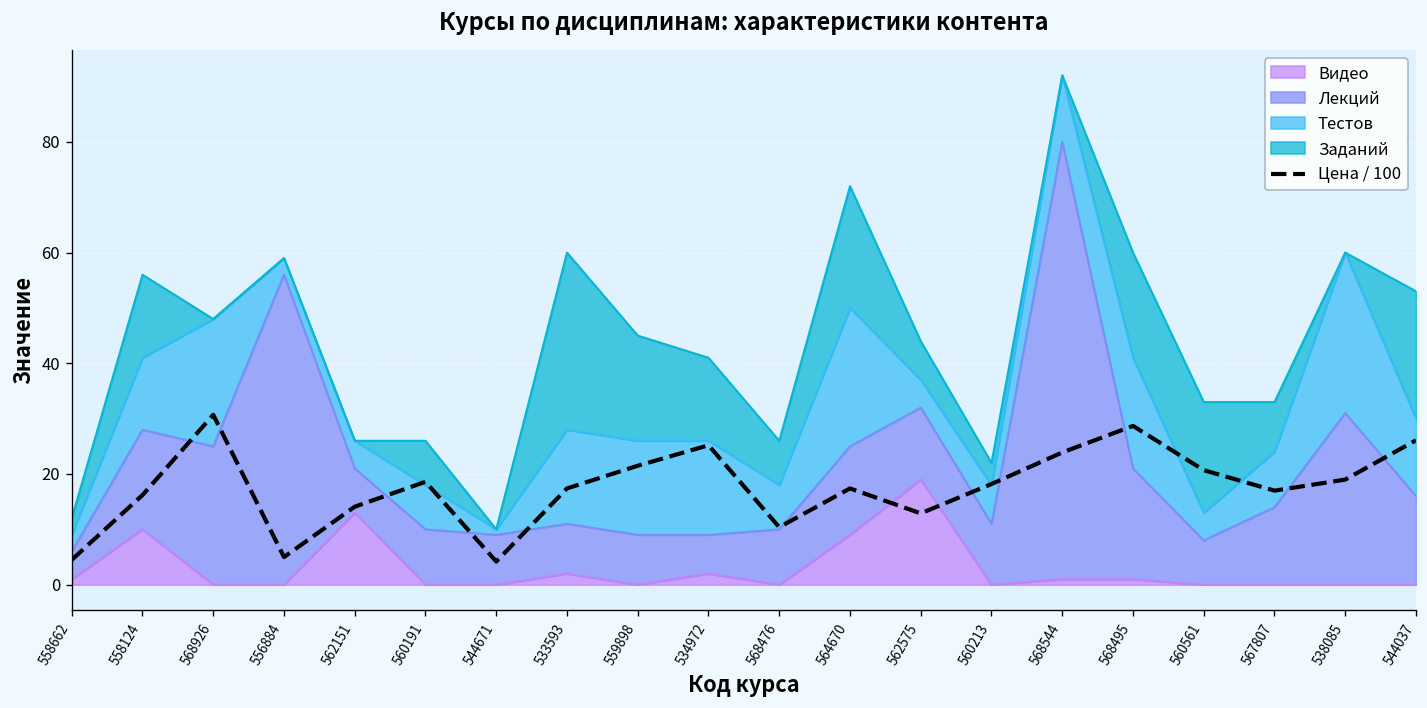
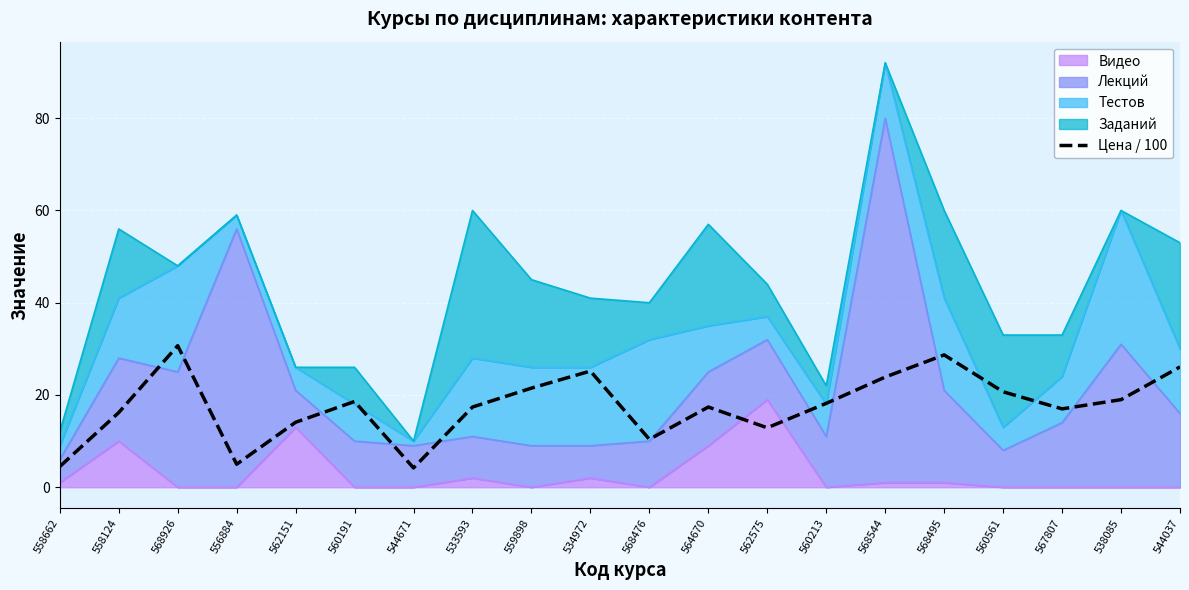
  {
    "Видео": {
      "558662": 1,
      "558124": 10,
      "568926": 0,
      "556884": 0,
      "562151": 13,
      "560191": 0,
      "544671": 0,
      "533593": 2,
      "559898": 0,
      "534972": 2,
      "568476": 0,
      "564670": 9,
      "562575": 19,
      "560213": 0,
      "568544": 1,
      "568495": 1,
      "560561": 0,
      "567807": 0,
      "538085": 0,
      "544037": 0
    },
    "Лекций": {
      "558662": 5,
      "558124": 18,
      "568926": 25,
      "556884": 56,
      "562151": 8,
      "560191": 10,
      "544671": 9,
      "533593": 9,
      "559898": 9,
      "534972": 7,
      "564670": 16,
      "562575": 13,
      "560213": 11,
      "568544": 79,
      "568495": 20,
      "560561": 8,
      "567807": 14,
      "538085": 31,
      "544037": 16
    },
    "Тестов": {
      "558662": 3,
      "558124": 13,
      "560191": 8,
      "533593": 17,
      "559898": 17,
      "534972": 17,
-     "568476": 8,
-     "564670": 25,
+     "568476": 22,
+     "564670": 10,
      "562575": 5,
      "568495": 20,
      "560561": 5,
      "567807": 10,
      "544037": 14
    },
    "Заданий": {
      "558662": 3,
      "558124": 15,
      "560191": 8,
      "533593": 32,
      "559898": 19,
      "534972": 15,
      "568476": 8,
      "564670": 22,
      "562575": 7,
      "560213": 4,
      "568495": 19,
      "560561": 20,
      "567807": 9,
      "544037": 23
    },
    "Цена / 100": {
      "558662": 4,
      "558124": 16,
      "568926": 31,
      "556884": 5,
      "562151": 14,
      "560191": 19,
      "544671": 4,
      "533593": 17,
      "559898": 21,
      "534972": 25,
      "564670": 17,
      "562575": 13,
      "568544": 24,
      "568495": 29,
      "560561": 21,
      "567807": 17,
      "538085": 19,
      "544037": 26
    }
  }
